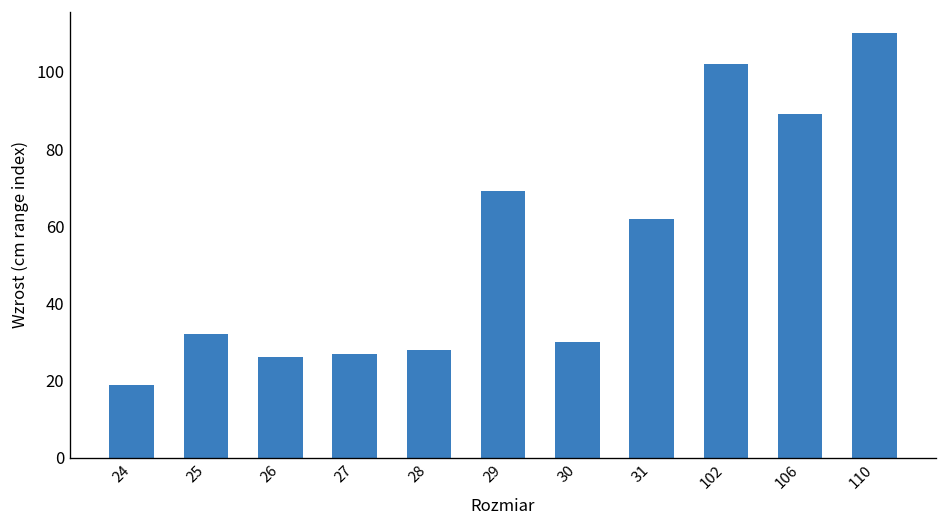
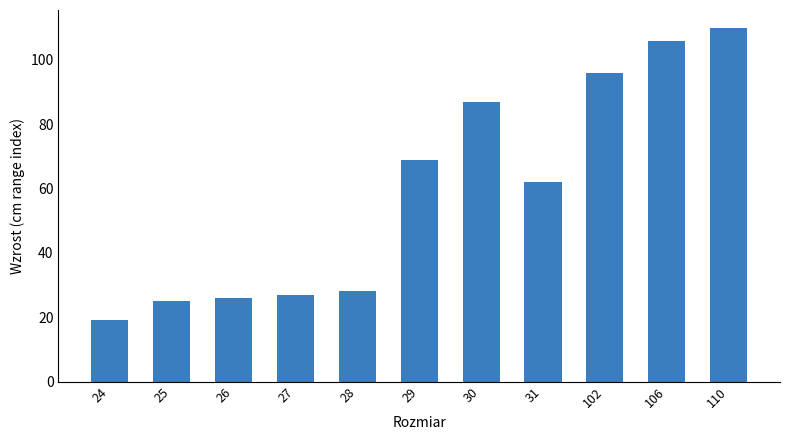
  {
    "24": 19,
-   "25": 32,
+   "25": 25,
    "26": 26,
    "27": 27,
    "28": 28,
    "29": 69,
-   "30": 30,
+   "30": 87,
    "31": 62,
-   "102": 102,
-   "106": 89,
+   "102": 96,
+   "106": 106,
    "110": 110
  }
